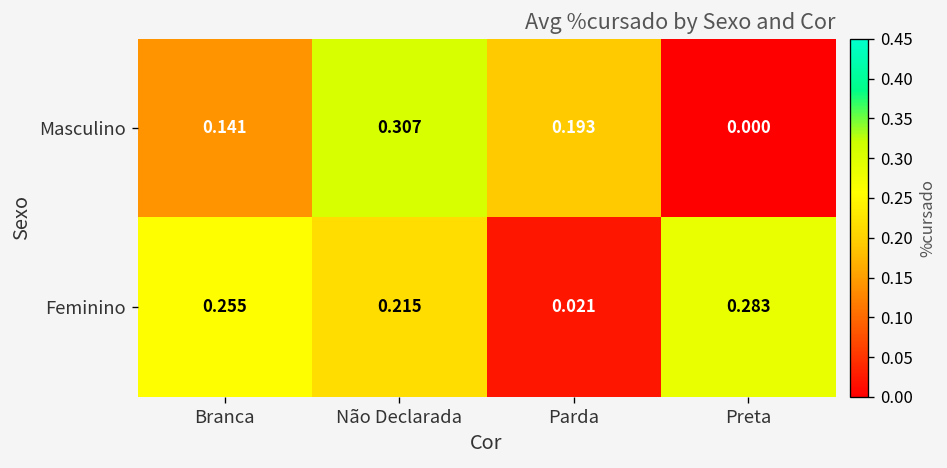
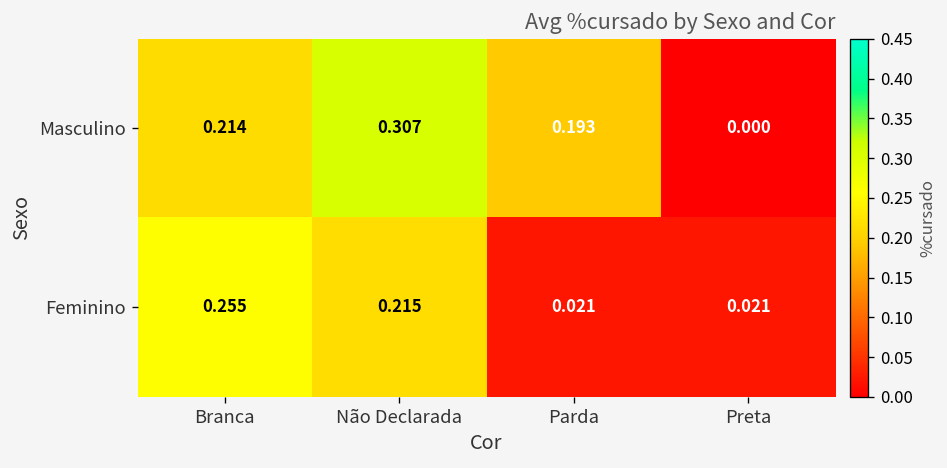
  {
    "Masculino": {
-     "Branca": 0.141,
+     "Branca": 0.214,
      "Não Declarada": 0.307,
      "Parda": 0.193,
      "Preta": 0.000
    },
    "Feminino": {
      "Branca": 0.255,
      "Não Declarada": 0.215,
      "Parda": 0.021,
-     "Preta": 0.283
+     "Preta": 0.021
    }
  }
